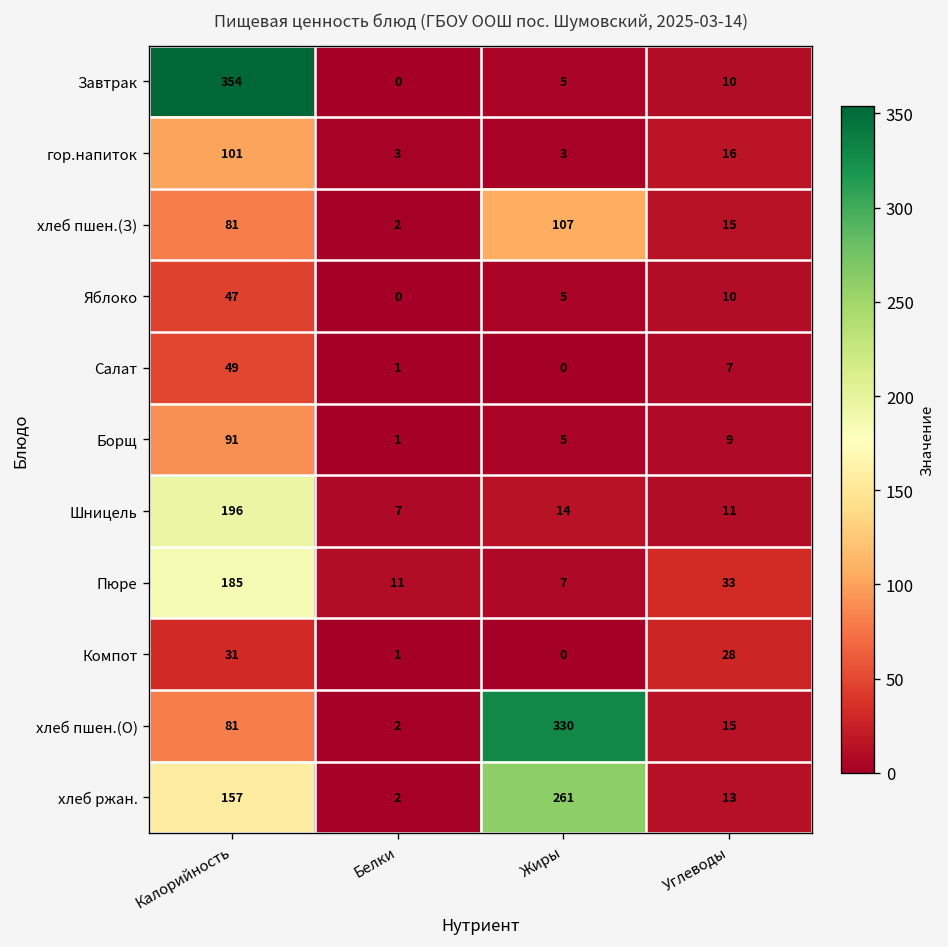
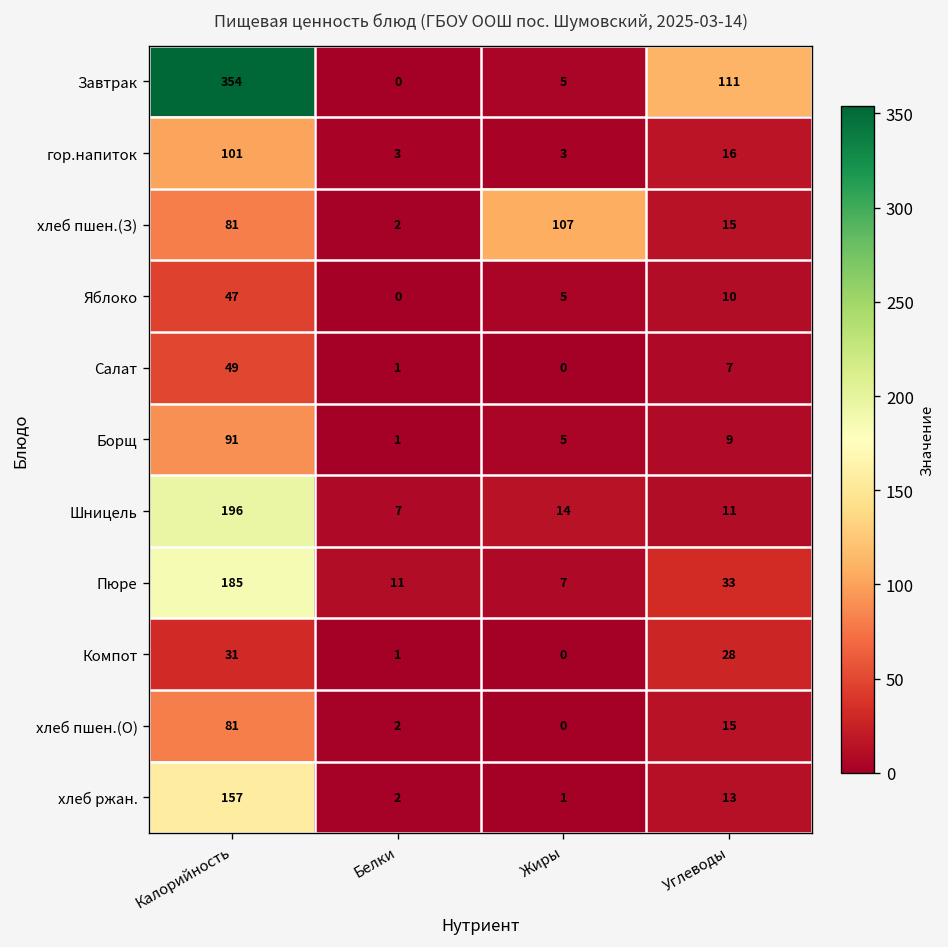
  {
    "Завтрак": {
      "Калорийность": 354,
      "Белки": 0,
      "Жиры": 5,
-     "Углеводы": 10
+     "Углеводы": 111
    },
    "гор.напиток": {
      "Калорийность": 101,
      "Белки": 3,
      "Жиры": 3,
      "Углеводы": 16
    },
    "хлеб пшен.(З)": {
      "Калорийность": 81,
      "Белки": 2,
      "Жиры": 107,
      "Углеводы": 15
    },
    "Яблоко": {
      "Калорийность": 47,
      "Белки": 0,
      "Жиры": 5,
      "Углеводы": 10
    },
    "Салат": {
      "Калорийность": 49,
      "Белки": 1,
      "Жиры": 0,
      "Углеводы": 7
    },
    "Борщ": {
      "Калорийность": 91,
      "Белки": 1,
      "Жиры": 5,
      "Углеводы": 9
    },
    "Шницель": {
      "Калорийность": 196,
      "Белки": 7,
      "Жиры": 14,
      "Углеводы": 11
    },
    "Пюре": {
      "Калорийность": 185,
      "Белки": 11,
      "Жиры": 7,
      "Углеводы": 33
    },
    "Компот": {
      "Калорийность": 31,
      "Белки": 1,
      "Жиры": 0,
      "Углеводы": 28
    },
    "хлеб пшен.(О)": {
      "Калорийность": 81,
      "Белки": 2,
-     "Жиры": 330,
+     "Жиры": 0,
      "Углеводы": 15
    },
    "хлеб ржан.": {
      "Калорийность": 157,
      "Белки": 2,
-     "Жиры": 261,
+     "Жиры": 1,
      "Углеводы": 13
    }
  }
